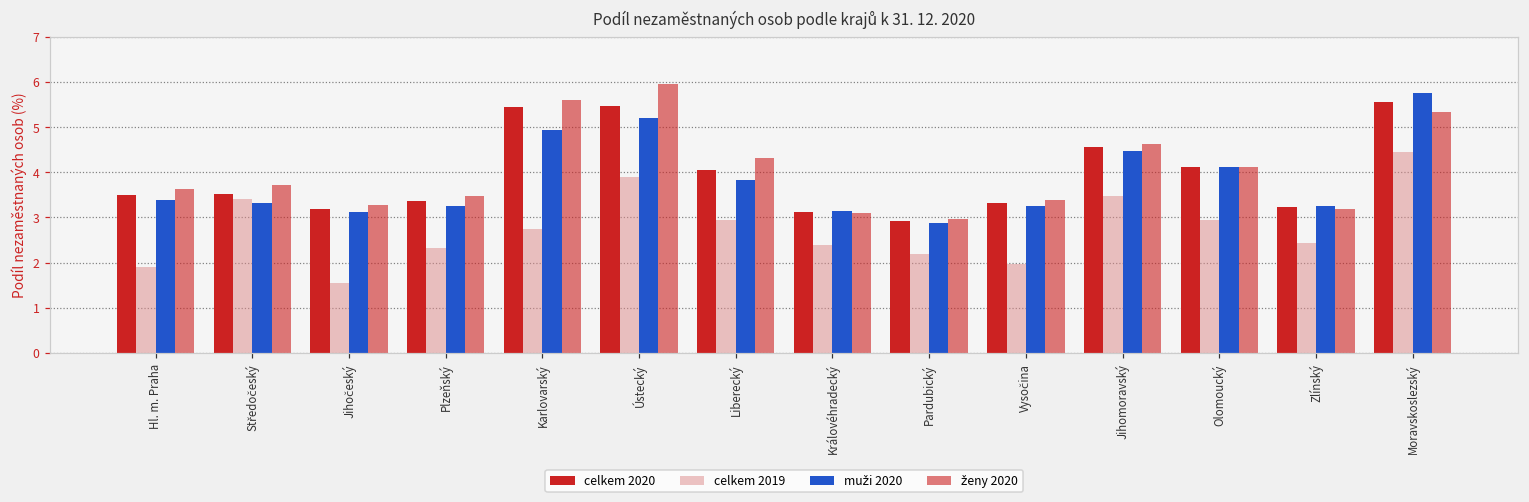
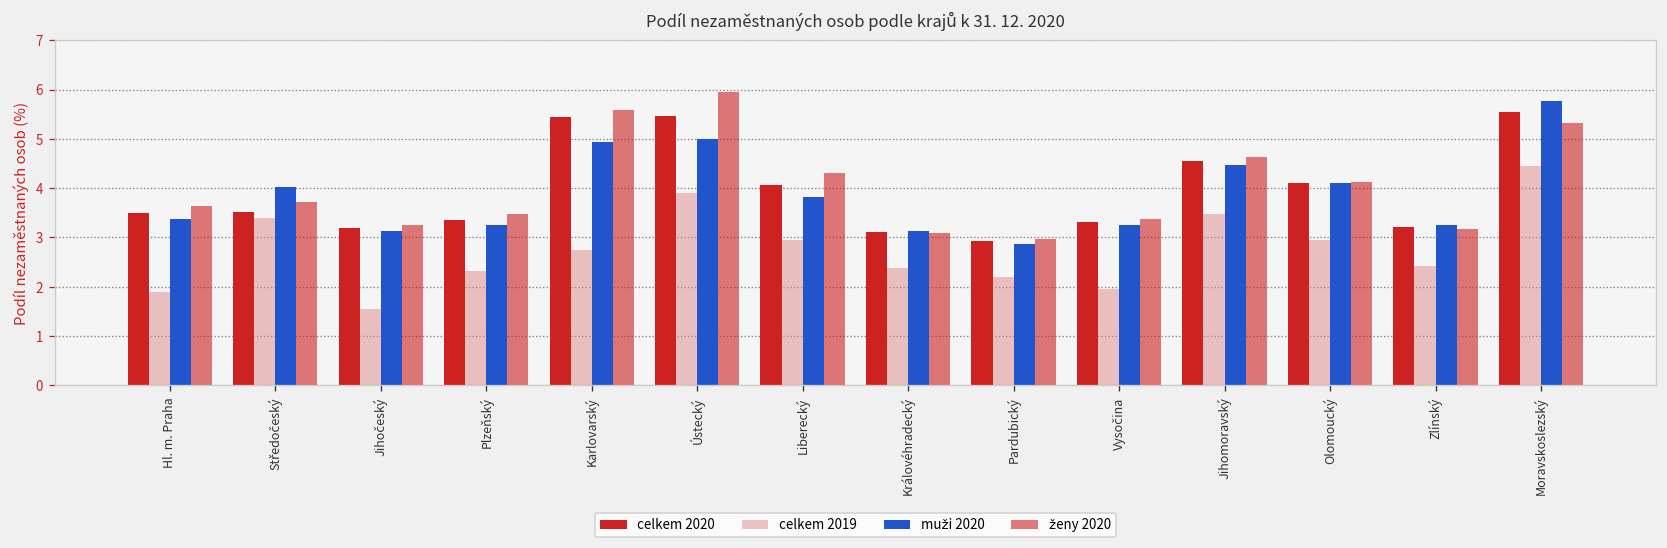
  {
    "celkem 2019": {
      "Hl. m. Praha": 1.9,
      "Středočeský": 3.4,
      "Jihočeský": 1.5,
      "Plzeňský": 2.3,
      "Karlovarský": 2.7,
      "Ústecký": 3.9,
      "Liberecký": 2.9,
      "Královéhradecký": 2.4,
      "Pardubický": 2.2,
      "Vysočina": 2.0,
      "Jihomoravský": 3.5,
      "Olomoucký": 2.9,
      "Zlínský": 2.4,
      "Moravskoslezský": 4.4
    },
    "muži 2020": {
      "Hl. m. Praha": 3.4,
-     "Středočeský": 3.3,
+     "Středočeský": 4.0,
      "Jihočeský": 3.1,
      "Plzeňský": 3.3,
      "Karlovarský": 4.9,
-     "Ústecký": 5.2,
+     "Ústecký": 5.0,
      "Liberecký": 3.8,
      "Královéhradecký": 3.1,
      "Pardubický": 2.9,
      "Vysočina": 3.2,
      "Jihomoravský": 4.5,
      "Olomoucký": 4.1,
      "Zlínský": 3.3,
      "Moravskoslezský": 5.8
    }
  }
